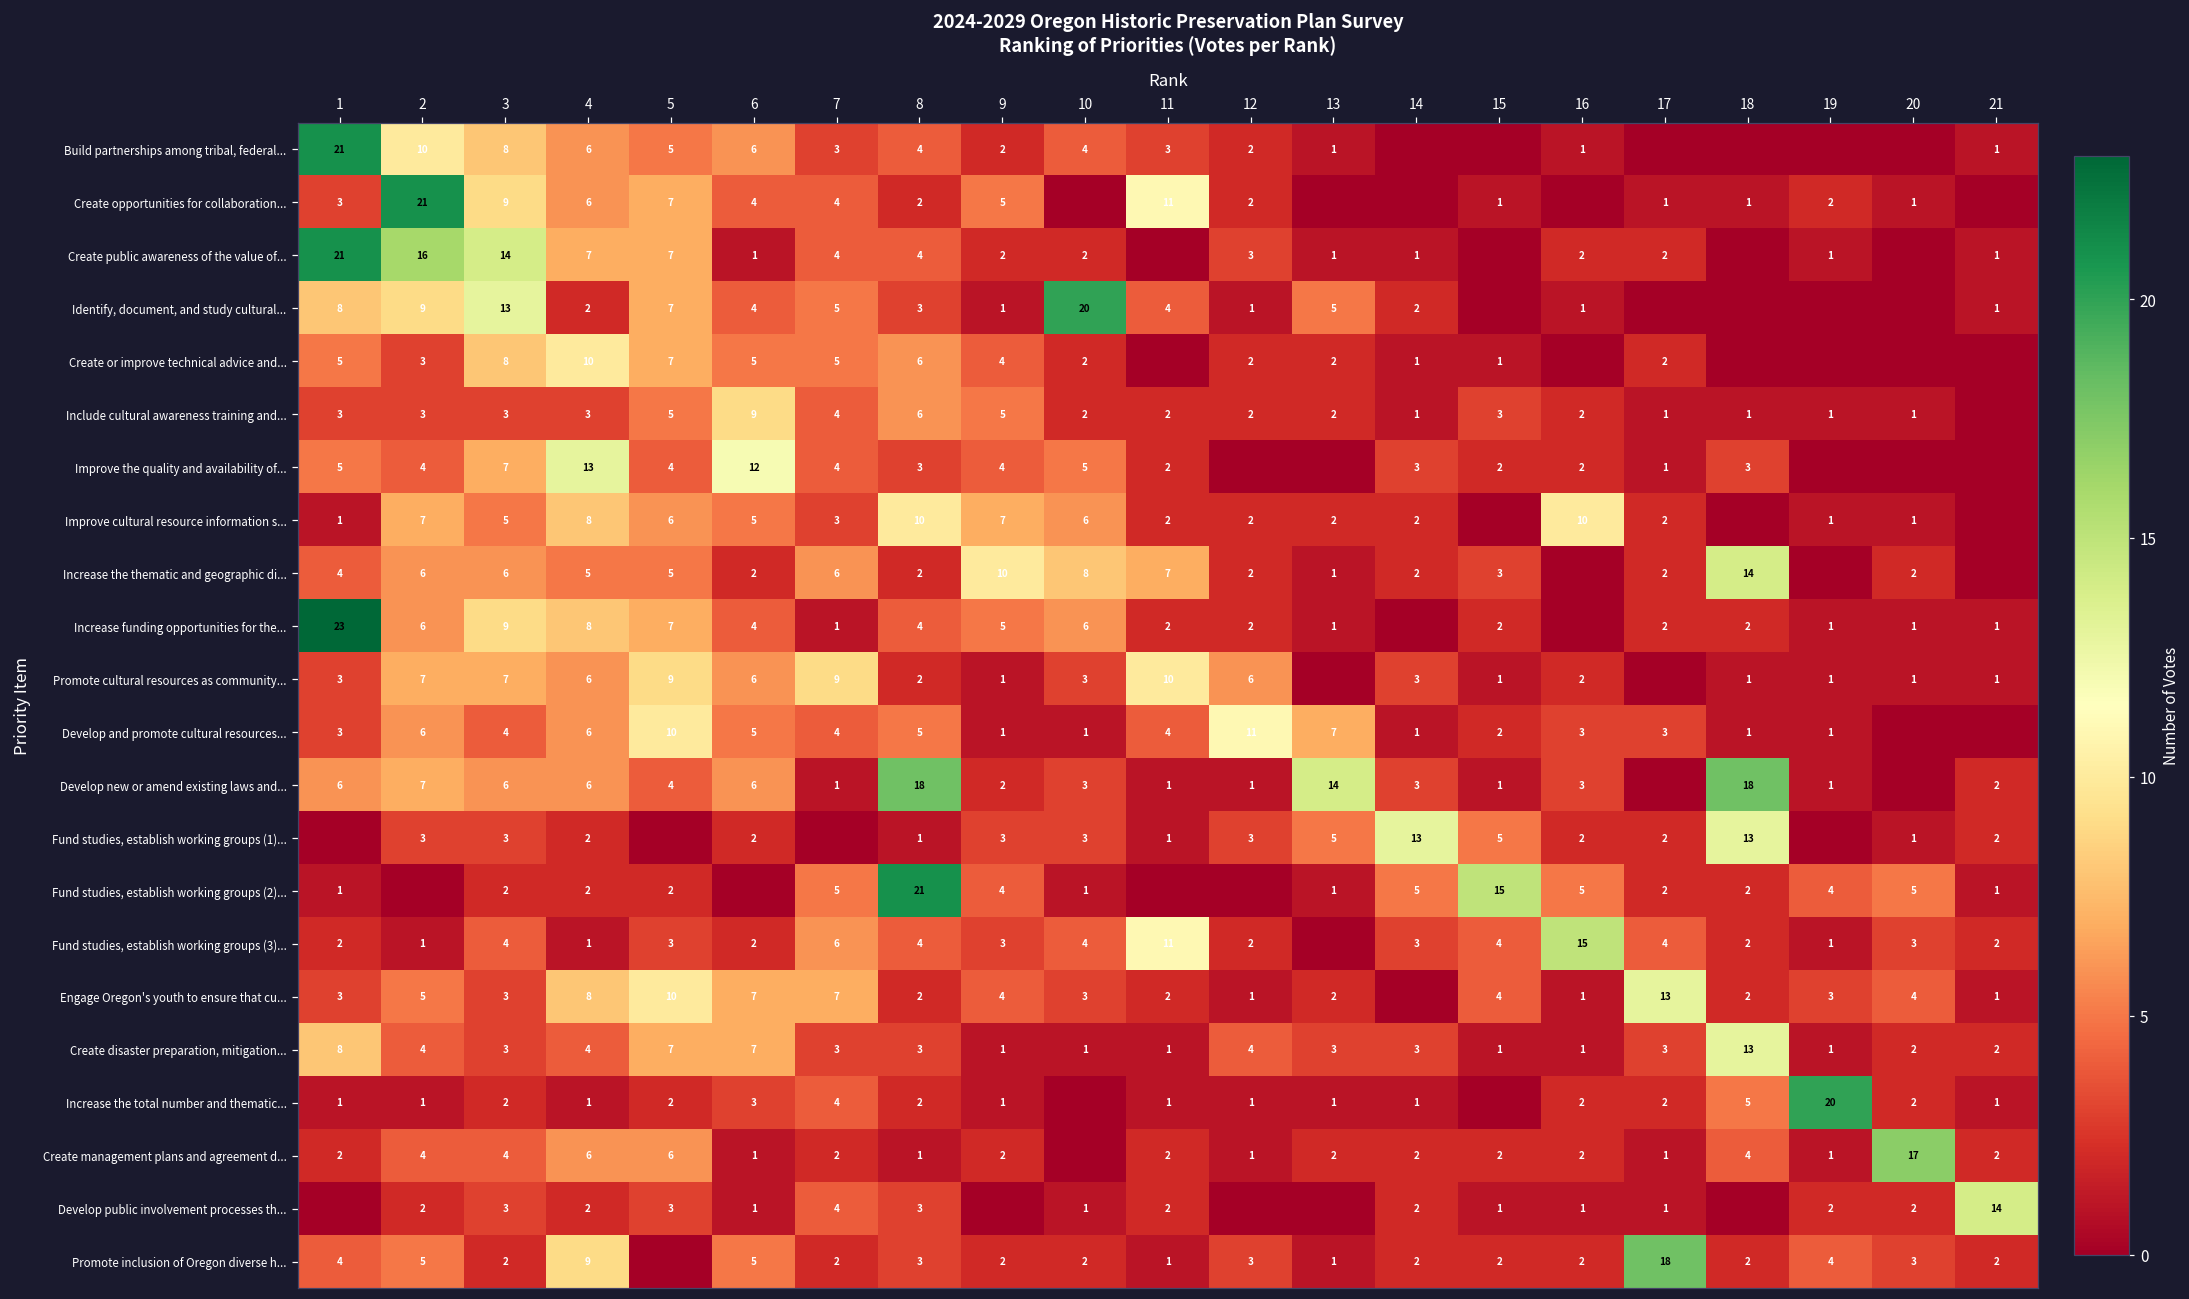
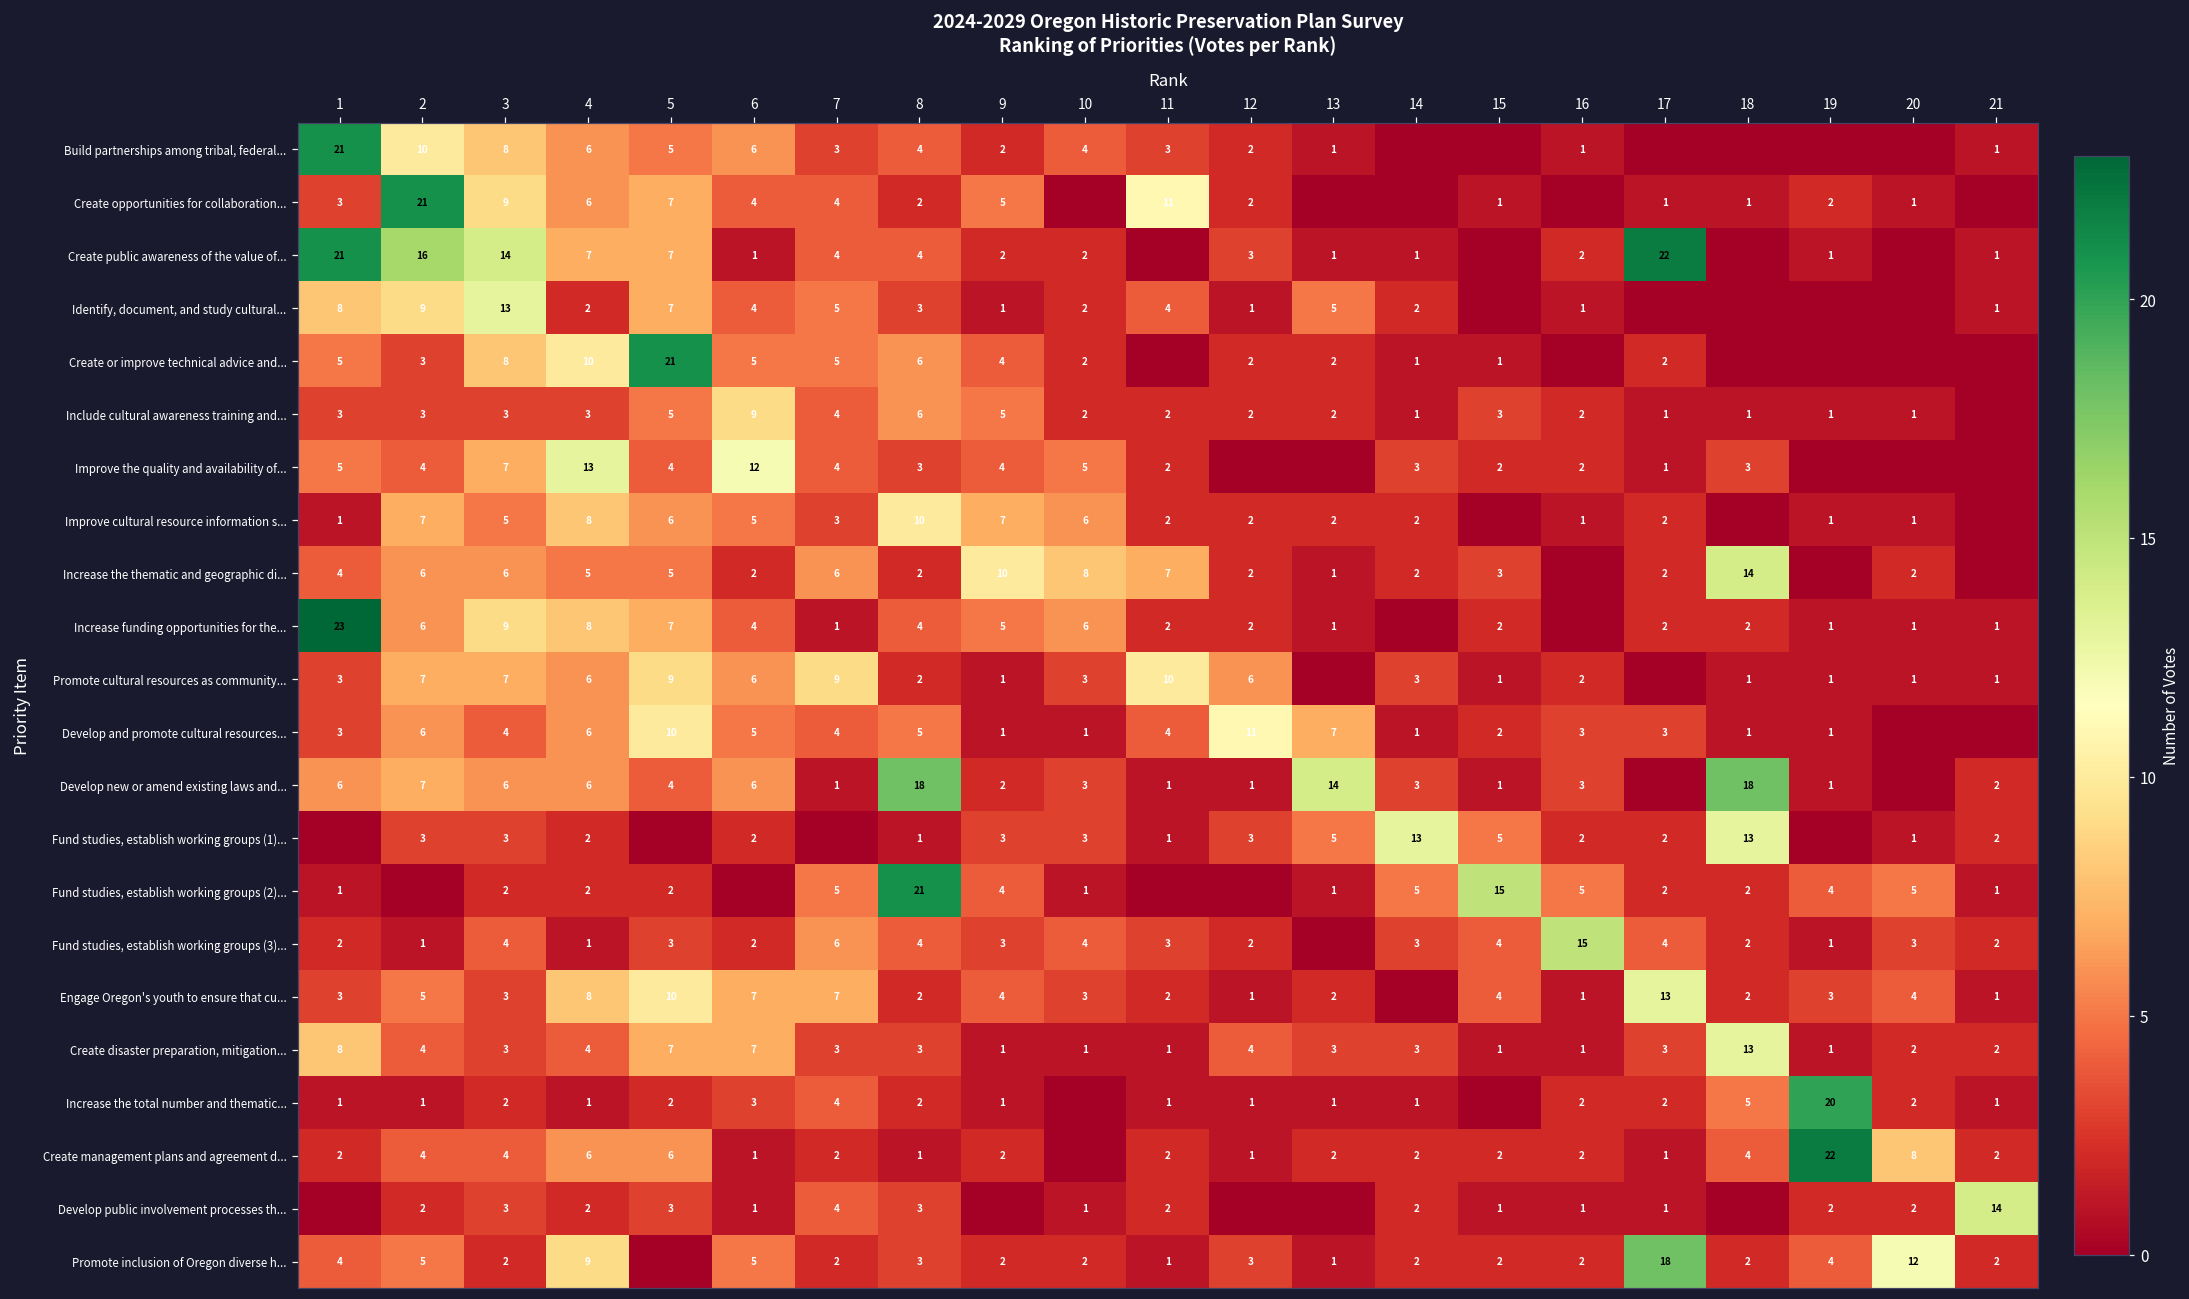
  {
    "Create public awareness of the value of...": {
      "1": 21,
      "2": 16,
      "3": 14,
      "4": 7,
      "5": 7,
      "6": 1,
      "7": 4,
      "8": 4,
      "9": 2,
      "10": 2,
      "12": 3,
      "13": 1,
      "14": 1,
      "16": 2,
-     "17": 2,
+     "17": 22,
      "19": 1,
      "21": 1
    },
    "Identify, document, and study cultural...": {
      "1": 8,
      "2": 9,
      "3": 13,
      "4": 2,
      "5": 7,
      "6": 4,
      "7": 5,
      "8": 3,
      "9": 1,
-     "10": 20,
+     "10": 2,
      "11": 4,
      "12": 1,
      "13": 5,
      "14": 2,
      "16": 1,
      "21": 1
    },
    "Create or improve technical advice and...": {
      "1": 5,
      "2": 3,
      "3": 8,
      "4": 10,
-     "5": 7,
+     "5": 21,
      "6": 5,
      "7": 5,
      "8": 6,
      "9": 4,
      "10": 2,
      "12": 2,
      "13": 2,
      "14": 1,
      "15": 1,
      "17": 2
    },
    "Improve cultural resource information s...": {
      "1": 1,
      "2": 7,
      "3": 5,
      "4": 8,
      "5": 6,
      "6": 5,
      "7": 3,
      "8": 10,
      "9": 7,
      "10": 6,
      "11": 2,
      "12": 2,
      "13": 2,
      "14": 2,
-     "16": 10,
+     "16": 1,
      "17": 2,
      "19": 1,
      "20": 1
    },
    "Fund studies, establish working groups (3)...": {
      "1": 2,
      "2": 1,
      "3": 4,
      "4": 1,
      "5": 3,
      "6": 2,
      "7": 6,
      "8": 4,
      "9": 3,
      "10": 4,
-     "11": 11,
+     "11": 3,
      "12": 2,
      "14": 3,
      "15": 4,
      "16": 15,
      "17": 4,
      "18": 2,
      "19": 1,
      "20": 3,
      "21": 2
    },
    "Create management plans and agreement d...": {
      "1": 2,
      "2": 4,
      "3": 4,
      "4": 6,
      "5": 6,
      "6": 1,
      "7": 2,
      "8": 1,
      "9": 2,
      "11": 2,
      "12": 1,
      "13": 2,
      "14": 2,
      "15": 2,
      "16": 2,
      "17": 1,
      "18": 4,
-     "19": 1,
-     "20": 17,
+     "19": 22,
+     "20": 8,
      "21": 2
    },
    "Promote inclusion of Oregon diverse h...": {
      "1": 4,
      "2": 5,
      "3": 2,
      "4": 9,
      "6": 5,
      "7": 2,
      "8": 3,
      "9": 2,
      "10": 2,
      "11": 1,
      "12": 3,
      "13": 1,
      "14": 2,
      "15": 2,
      "16": 2,
      "17": 18,
      "18": 2,
      "19": 4,
-     "20": 3,
+     "20": 12,
      "21": 2
    }
  }
